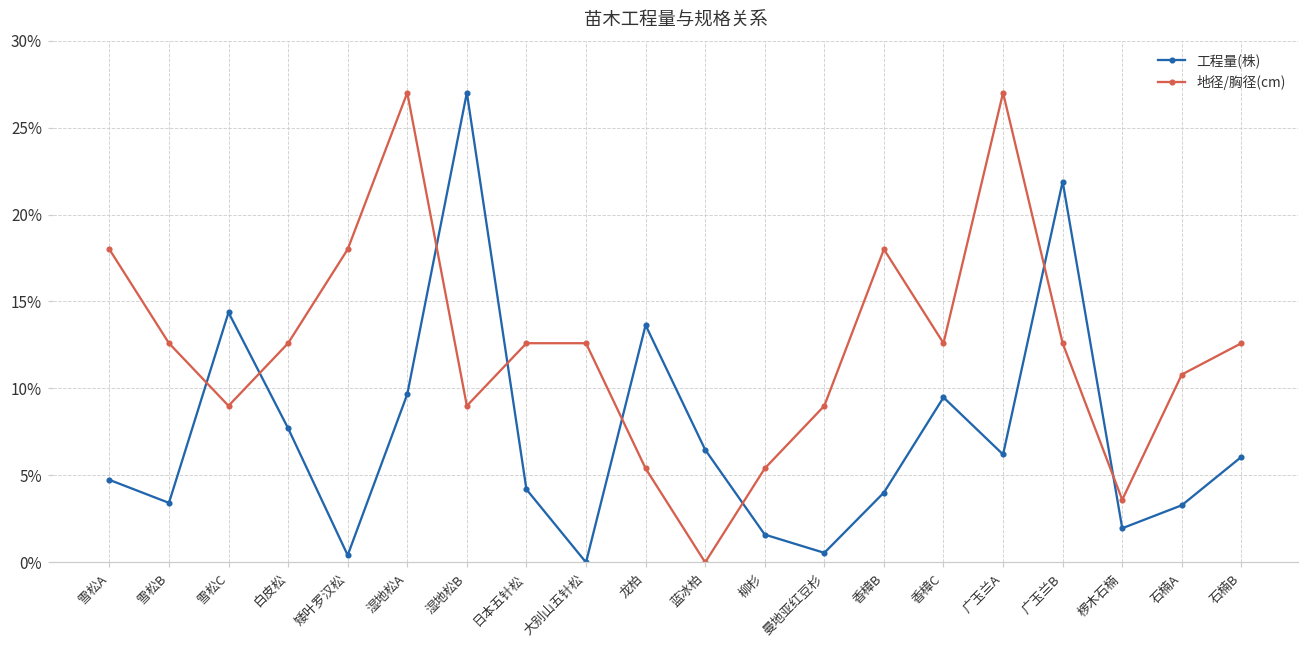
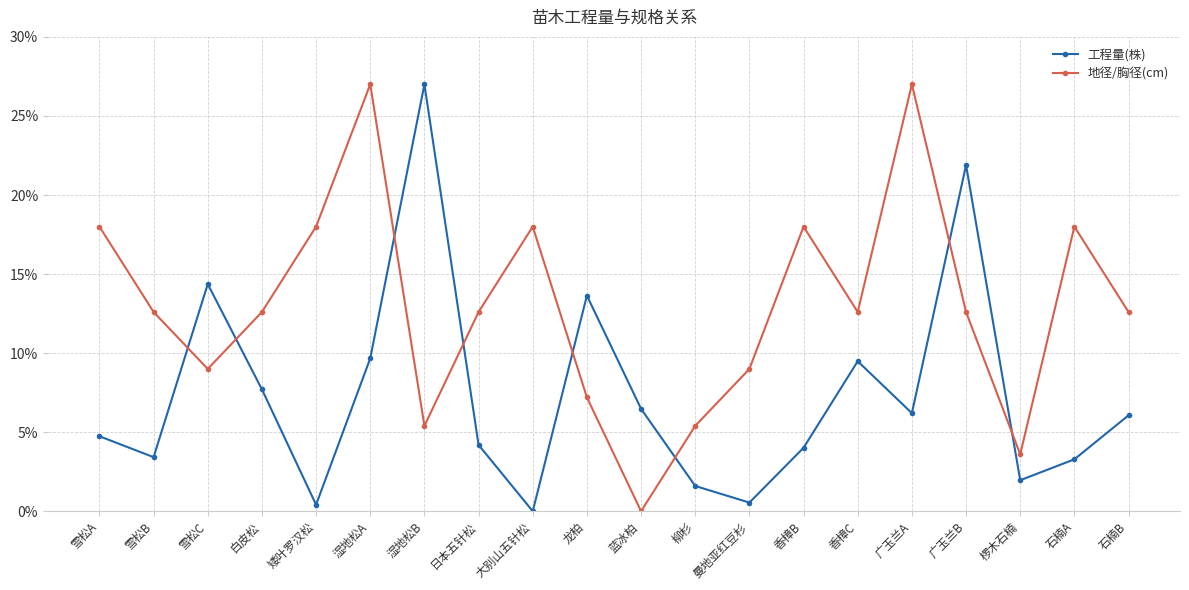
  {
    "工程量(株)": {
      "雪松A": "4.7%",
      "雪松B": "3.4%",
      "雪松C": "14.4%",
      "白皮松": "7.7%",
      "矮叶罗汉松": "0.4%",
      "湿地松A": "9.7%",
      "湿地松B": "27.0%",
      "日本五针松": "4.2%",
      "大别山五针松": "0.0%",
      "龙柏": "13.6%",
      "蓝冰柏": "6.5%",
      "柳杉": "1.6%",
      "曼地亚红豆杉": "0.5%",
      "香樟B": "4.0%",
      "香樟C": "9.5%",
      "广玉兰A": "6.2%",
      "广玉兰B": "21.9%",
      "椤木石楠": "2.0%",
      "石楠A": "3.3%",
      "石楠B": "6.1%"
    },
    "地径/胸径(cm)": {
      "雪松A": "18.0%",
      "雪松B": "12.6%",
      "雪松C": "9.0%",
      "白皮松": "12.6%",
      "矮叶罗汉松": "18.0%",
      "湿地松A": "27.0%",
-     "湿地松B": "9.0%",
+     "湿地松B": "5.4%",
      "日本五针松": "12.6%",
-     "大别山五针松": "12.6%",
-     "龙柏": "5.4%",
+     "大别山五针松": "18.0%",
+     "龙柏": "7.2%",
      "蓝冰柏": "0.0%",
      "柳杉": "5.4%",
      "曼地亚红豆杉": "9.0%",
      "香樟B": "18.0%",
      "香樟C": "12.6%",
      "广玉兰A": "27.0%",
      "广玉兰B": "12.6%",
      "椤木石楠": "3.6%",
-     "石楠A": "10.8%",
+     "石楠A": "18.0%",
      "石楠B": "12.6%"
    }
  }
